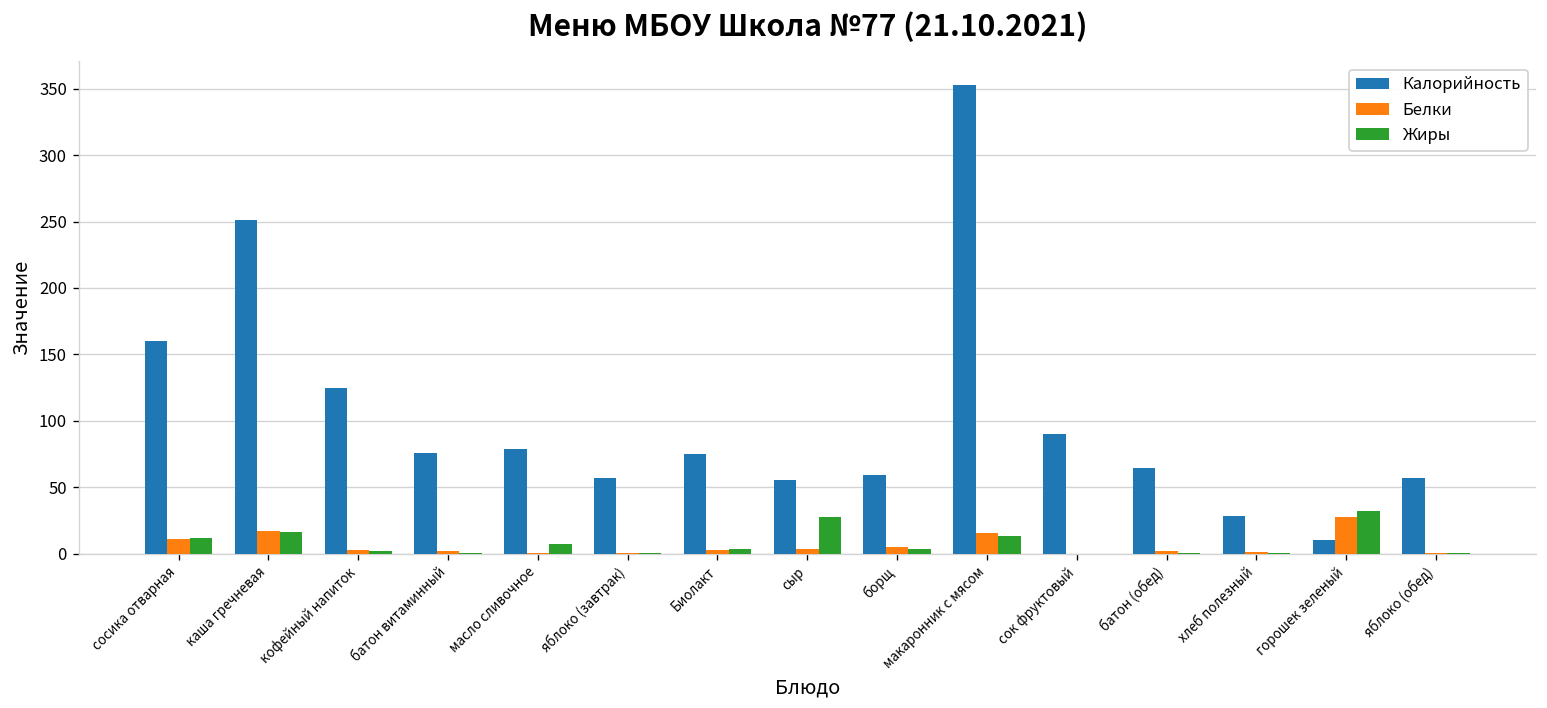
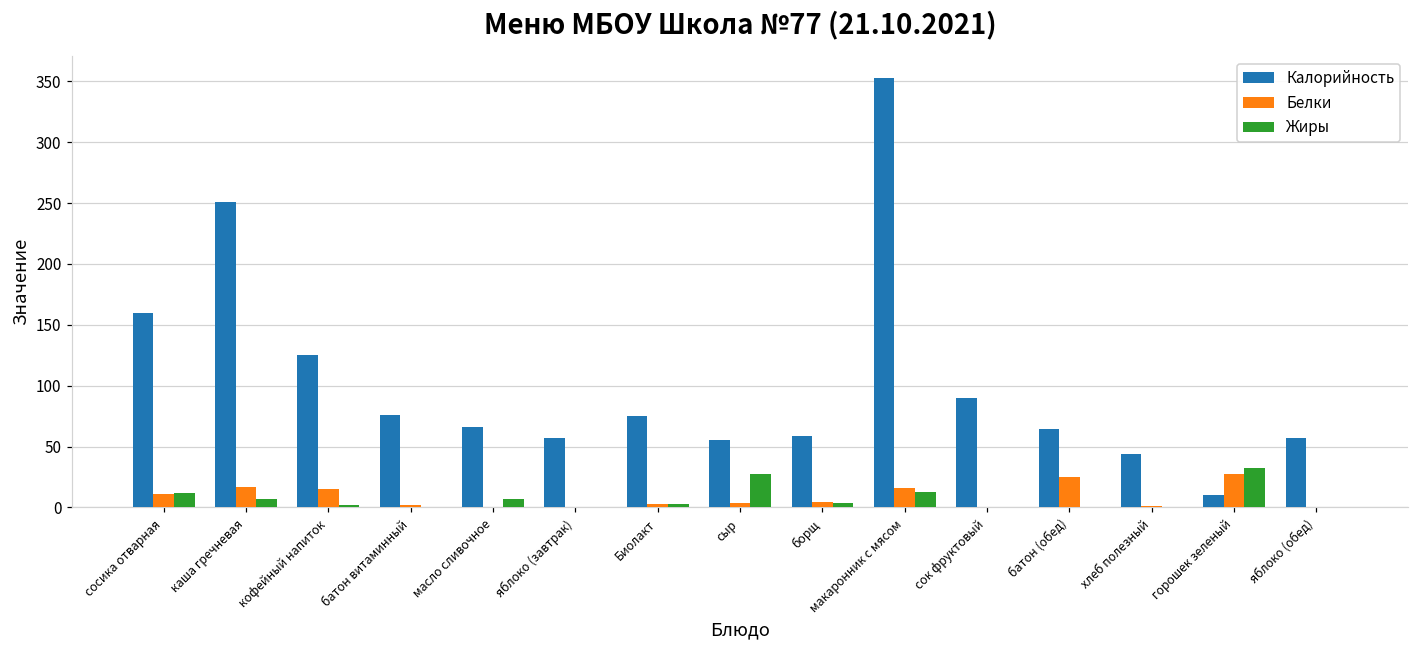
  {
    "Калорийность": {
      "сосика отварная": 160,
      "каша гречневая": 251,
      "кофейный напиток": 125,
      "батон витаминный": 76,
-     "масло сливочное": 79,
+     "масло сливочное": 66,
      "яблоко (завтрак)": 57,
      "Биолакт": 75,
      "сыр": 55,
      "борщ": 59,
      "макаронник с мясом": 353,
      "сок фруктовый": 90,
      "батон (обед)": 64,
-     "хлеб полезный": 28,
+     "хлеб полезный": 44,
      "горошек зеленый": 10,
      "яблоко (обед)": 57
    },
    "Белки": {
      "сосика отварная": 11,
      "каша гречневая": 17,
-     "кофейный напиток": 2,
+     "кофейный напиток": 15,
      "Биолакт": 3,
      "сыр": 4,
      "борщ": 5,
      "макаронник с мясом": 16,
      "сок фруктовый": 0,
-     "батон (обед)": 2,
+     "батон (обед)": 25,
      "горошек зеленый": 28
    },
    "Жиры": {
      "сосика отварная": 12,
-     "каша гречневая": 16,
+     "каша гречневая": 7,
      "масло сливочное": 7,
      "Биолакт": 3,
      "сыр": 27,
      "борщ": 4,
      "макаронник с мясом": 13,
      "сок фруктовый": 0,
      "горошек зеленый": 32
    }
  }
